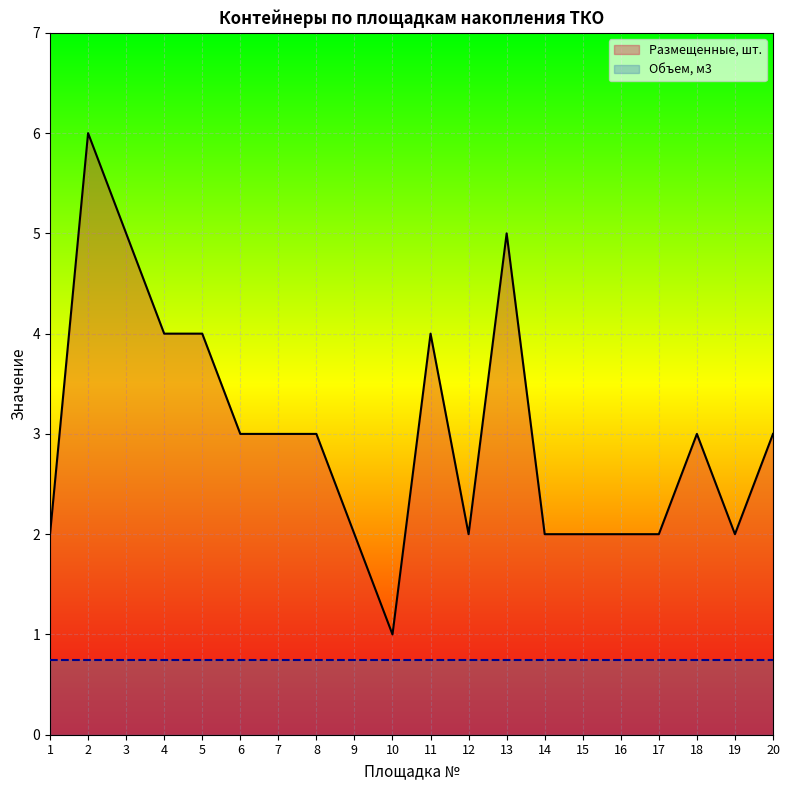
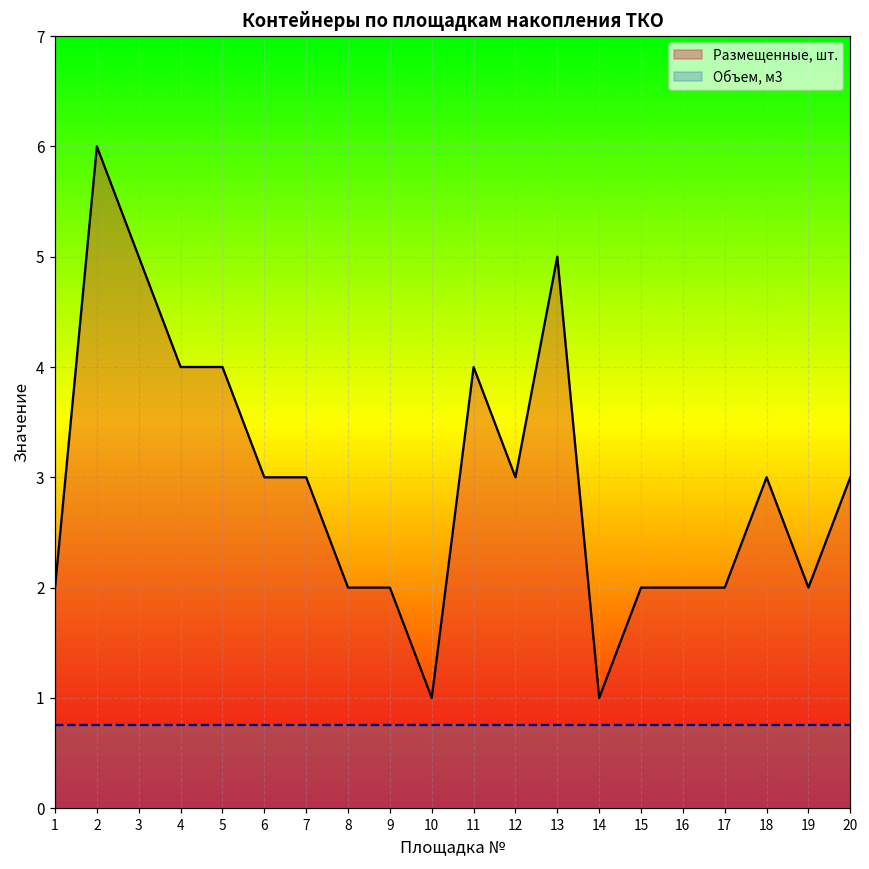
  {
    "Размещенные, шт.": {
      "1": 2,
      "2": 6,
      "3": 5,
      "4": 4,
      "5": 4,
      "6": 3,
      "7": 3,
-     "8": 3,
+     "8": 2,
      "9": 2,
      "10": 1,
      "11": 4,
-     "12": 2,
+     "12": 3,
      "13": 5,
-     "14": 2,
+     "14": 1,
      "15": 2,
      "16": 2,
      "17": 2,
      "18": 3,
      "19": 2,
      "20": 3
    },
    "Объем, м3": {
      "1": 0.75,
      "2": 0.75,
      "3": 0.75,
      "4": 0.75,
      "5": 0.75,
      "6": 0.75,
      "7": 0.75,
      "8": 0.75,
      "9": 0.75,
      "10": 0.75,
      "11": 0.75,
      "12": 0.75,
      "13": 0.75,
      "14": 0.75,
      "15": 0.75,
      "16": 0.75,
      "17": 0.75,
      "18": 0.75,
      "19": 0.75,
      "20": 0.75
    }
  }
